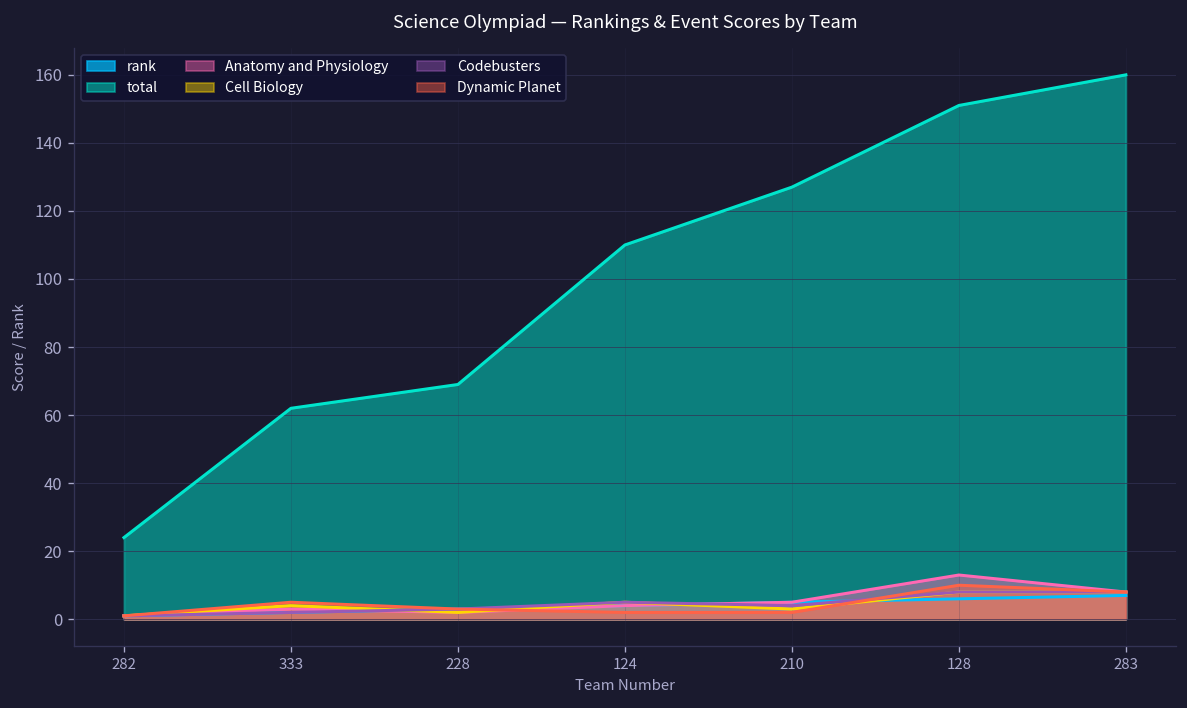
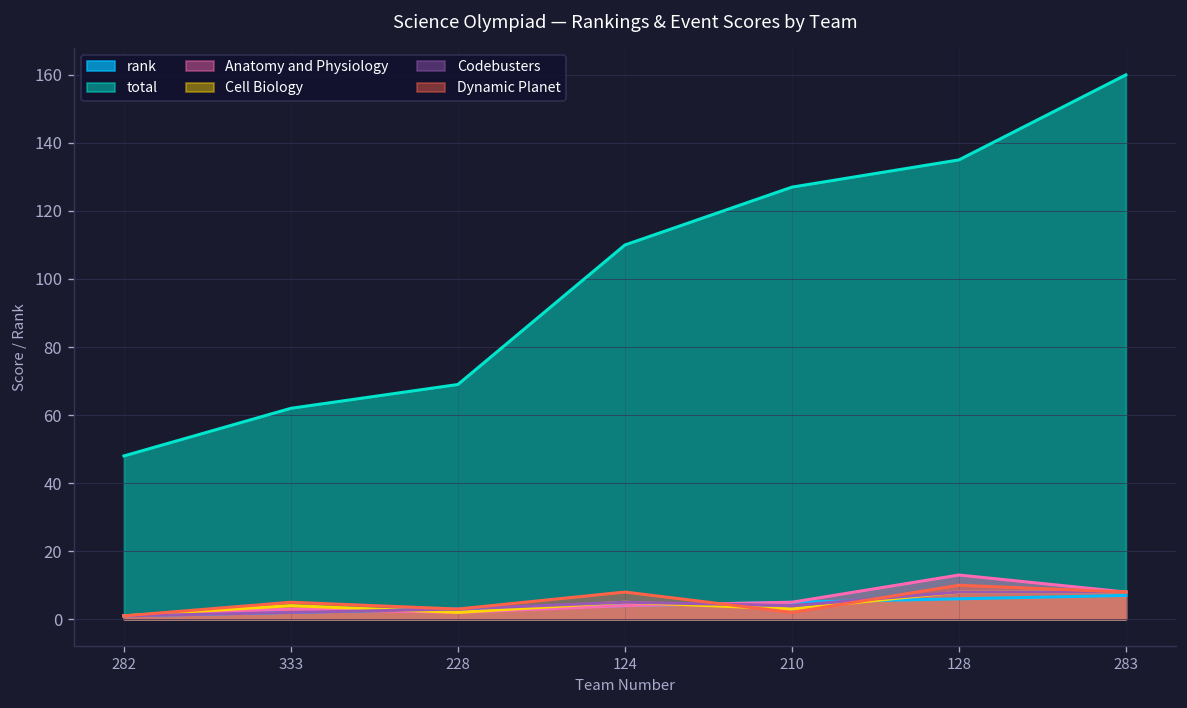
  {
    "rank": {
      "128": 6,
      "283": 7
    },
    "total": {
-     "282": 24,
+     "282": 48,
      "333": 62,
      "228": 69,
      "124": 110,
      "210": 127,
-     "128": 151,
+     "128": 135,
      "283": 160
    },
    "Anatomy and Physiology": {
      "333": 3,
      "128": 13
    },
    "Cell Biology": {
      "333": 4,
      "210": 3
    },
    "Codebusters": {
      "210": 4
    },
    "Dynamic Planet": {
      "333": 5,
-     "124": 2,
+     "124": 8,
      "210": 2,
      "128": 10
    }
  }
